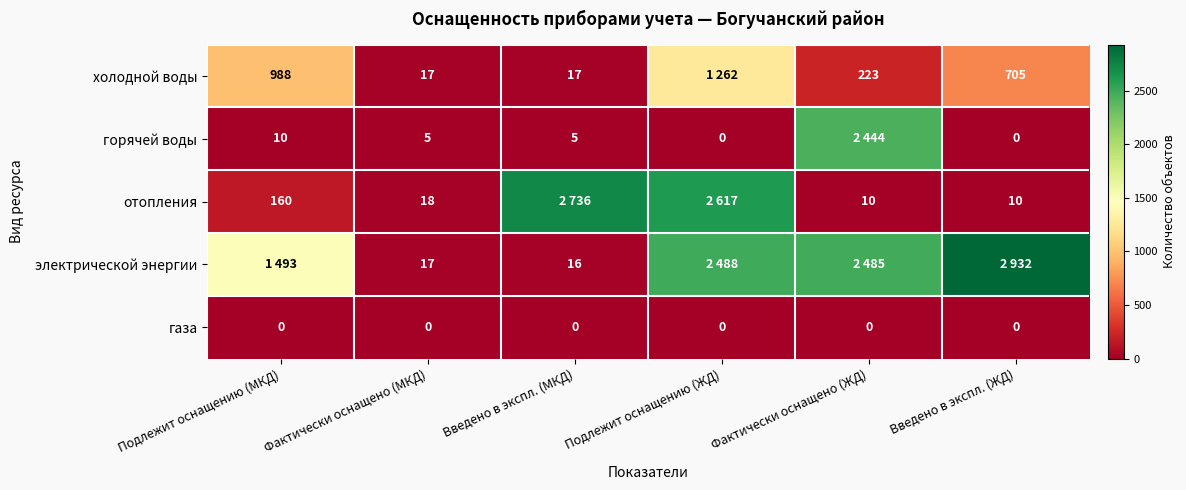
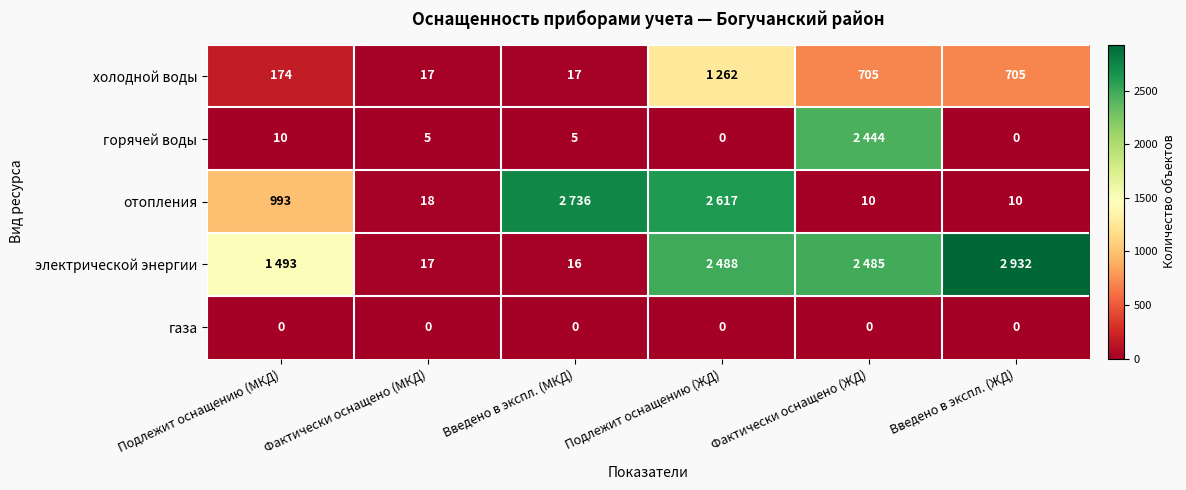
  {
    "холодной воды": {
-     "Подлежит оснащению (МКД)": 988,
+     "Подлежит оснащению (МКД)": 174,
      "Фактически оснащено (МКД)": 17,
      "Введено в экспл. (МКД)": 17,
-     "Фактически оснащено (ЖД)": 223,
+     "Фактически оснащено (ЖД)": 705,
      "Введено в экспл. (ЖД)": 705
    },
    "горячей воды": {
      "Подлежит оснащению (МКД)": 10,
      "Фактически оснащено (МКД)": 5,
      "Введено в экспл. (МКД)": 5,
      "Подлежит оснащению (ЖД)": 0,
      "Введено в экспл. (ЖД)": 0
    },
    "отопления": {
-     "Подлежит оснащению (МКД)": 160,
+     "Подлежит оснащению (МКД)": 993,
      "Фактически оснащено (МКД)": 18,
      "Фактически оснащено (ЖД)": 10,
      "Введено в экспл. (ЖД)": 10
    },
    "электрической энергии": {
      "Фактически оснащено (МКД)": 17,
      "Введено в экспл. (МКД)": 16
    },
    "газа": {
      "Подлежит оснащению (МКД)": 0,
      "Фактически оснащено (МКД)": 0,
      "Введено в экспл. (МКД)": 0,
      "Подлежит оснащению (ЖД)": 0,
      "Фактически оснащено (ЖД)": 0,
      "Введено в экспл. (ЖД)": 0
    }
  }
